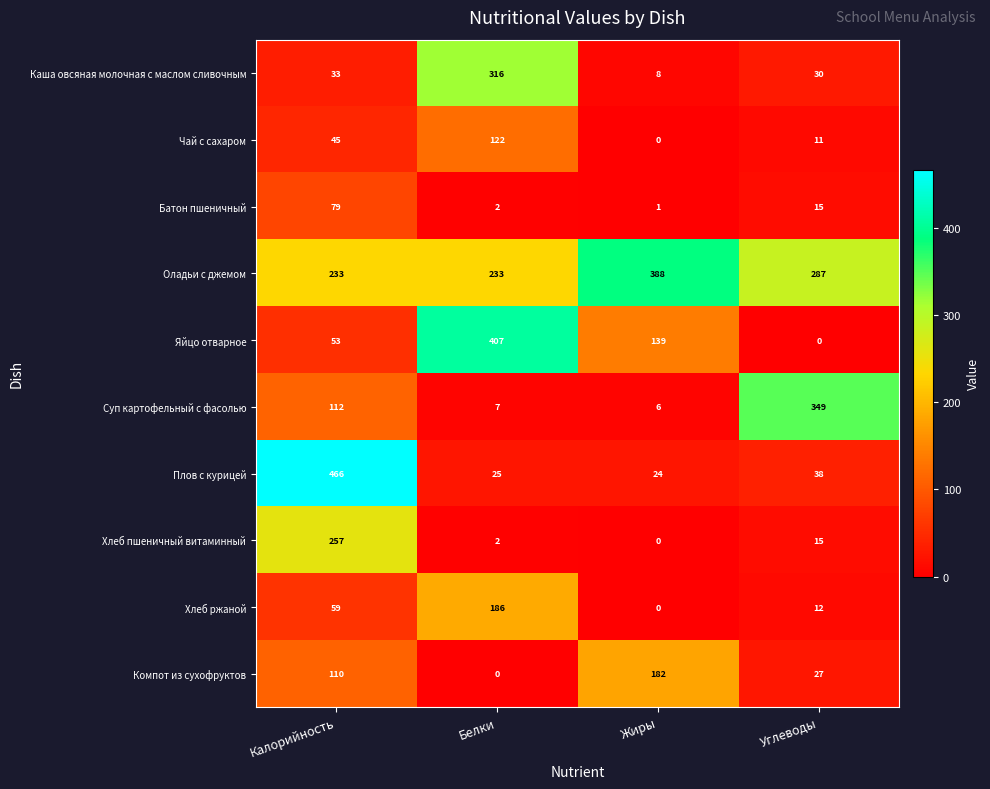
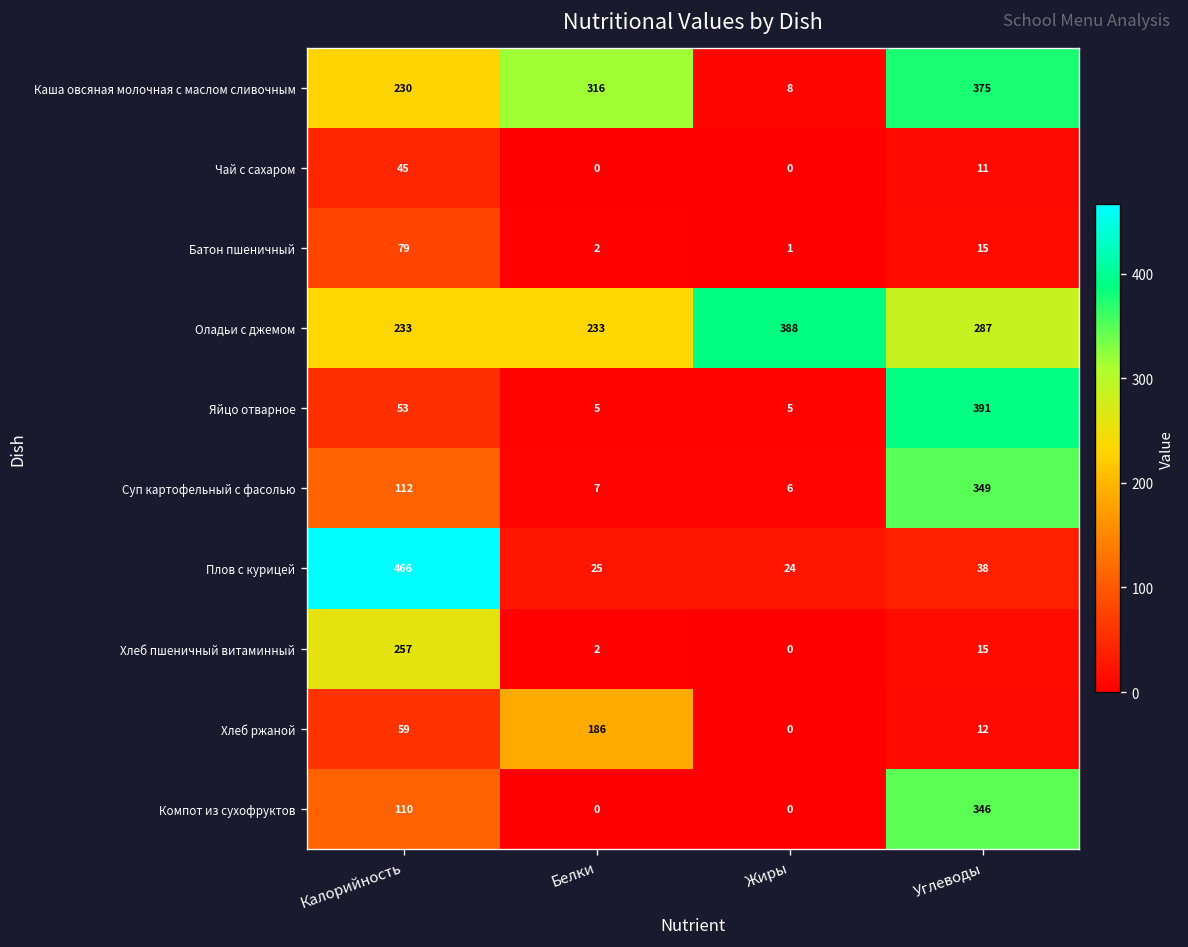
  {
    "Каша овсяная молочная с маслом сливочным": {
-     "Калорийность": 33,
+     "Калорийность": 230,
      "Белки": 316,
      "Жиры": 8,
-     "Углеводы": 30
+     "Углеводы": 375
    },
    "Чай с сахаром": {
      "Калорийность": 45,
-     "Белки": 122,
+     "Белки": 0,
      "Жиры": 0,
      "Углеводы": 11
    },
    "Батон пшеничный": {
      "Калорийность": 79,
      "Белки": 2,
      "Жиры": 1,
      "Углеводы": 15
    },
    "Оладьи с джемом": {
      "Калорийность": 233,
      "Белки": 233,
      "Жиры": 388,
      "Углеводы": 287
    },
    "Яйцо отварное": {
      "Калорийность": 53,
-     "Белки": 407,
-     "Жиры": 139,
-     "Углеводы": 0
+     "Белки": 5,
+     "Жиры": 5,
+     "Углеводы": 391
    },
    "Суп картофельный с фасолью": {
      "Калорийность": 112,
      "Белки": 7,
      "Жиры": 6,
      "Углеводы": 349
    },
    "Плов с курицей": {
      "Калорийность": 466,
      "Белки": 25,
      "Жиры": 24,
      "Углеводы": 38
    },
    "Хлеб пшеничный витаминный": {
      "Калорийность": 257,
      "Белки": 2,
      "Жиры": 0,
      "Углеводы": 15
    },
    "Хлеб ржаной": {
      "Калорийность": 59,
      "Белки": 186,
      "Жиры": 0,
      "Углеводы": 12
    },
    "Компот из сухофруктов": {
      "Калорийность": 110,
      "Белки": 0,
-     "Жиры": 182,
-     "Углеводы": 27
+     "Жиры": 0,
+     "Углеводы": 346
    }
  }
